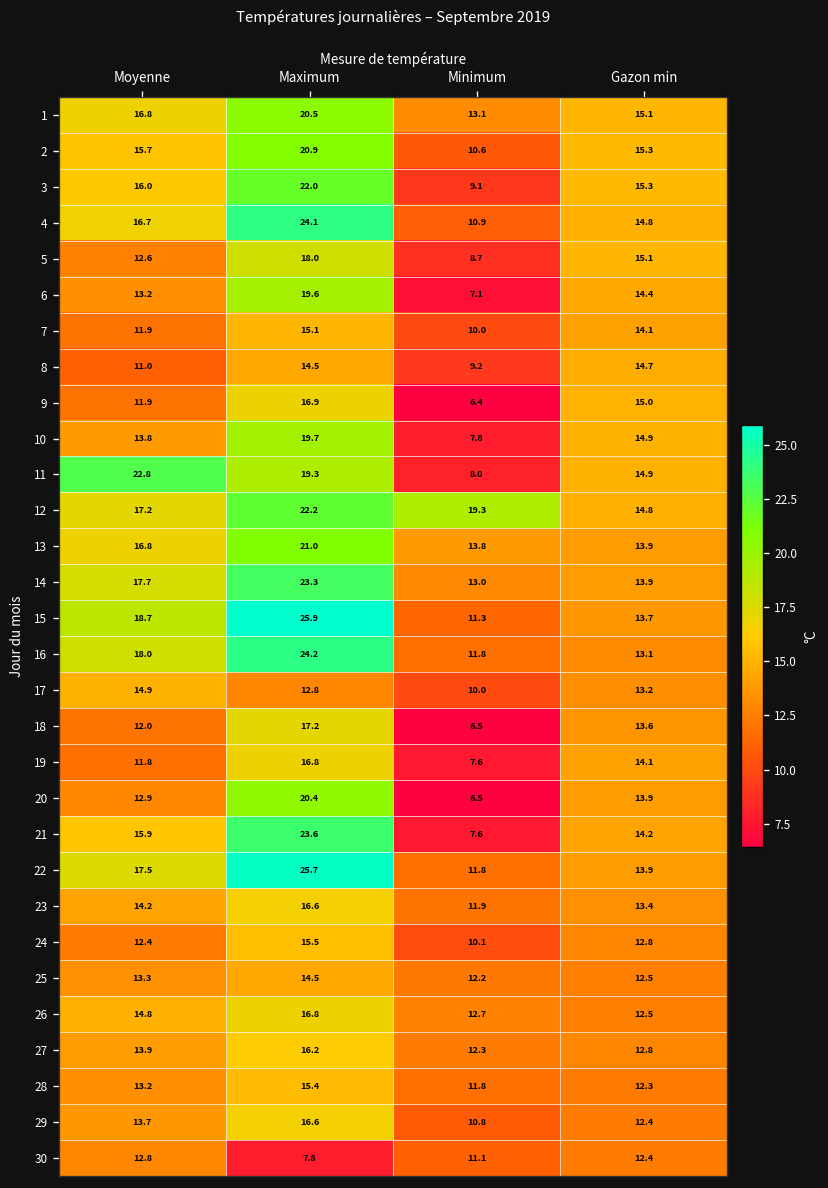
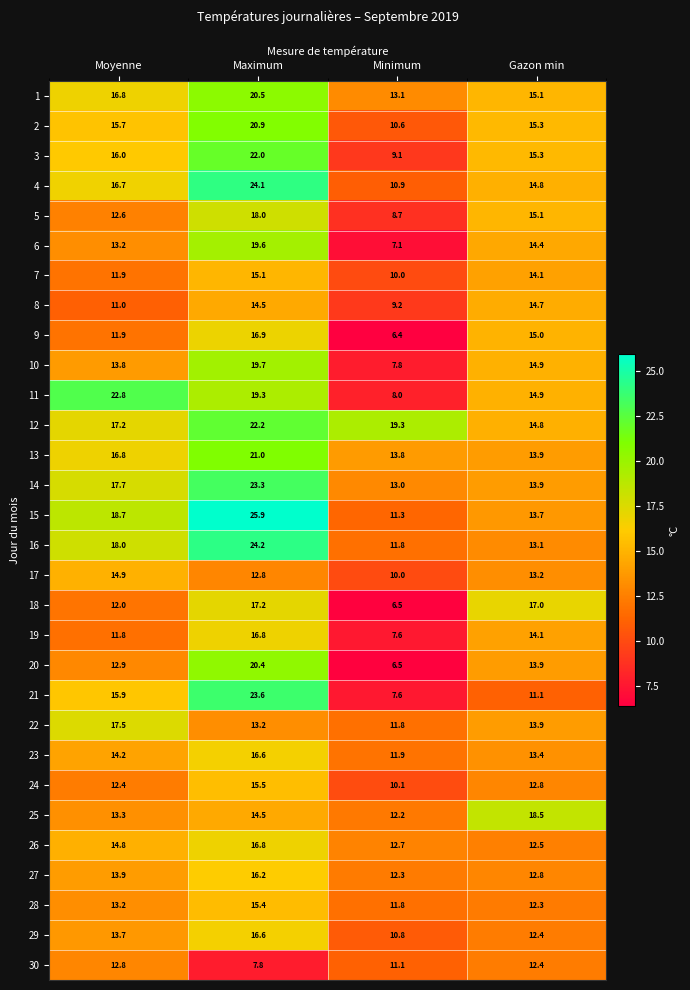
  {
    "1": {
      "Moyenne": 16.8,
      "Maximum": 20.5,
      "Minimum": 13.1,
      "Gazon min": 15.1
    },
    "2": {
      "Moyenne": 15.7,
      "Maximum": 20.9,
      "Minimum": 10.6,
      "Gazon min": 15.3
    },
    "3": {
      "Moyenne": 16.0,
      "Maximum": 22.0,
      "Minimum": 9.1,
      "Gazon min": 15.3
    },
    "4": {
      "Moyenne": 16.7,
      "Maximum": 24.1,
      "Minimum": 10.9,
      "Gazon min": 14.8
    },
    "5": {
      "Moyenne": 12.6,
      "Maximum": 18.0,
      "Minimum": 8.7,
      "Gazon min": 15.1
    },
    "6": {
      "Moyenne": 13.2,
      "Maximum": 19.6,
      "Minimum": 7.1,
      "Gazon min": 14.4
    },
    "7": {
      "Moyenne": 11.9,
      "Maximum": 15.1,
      "Minimum": 10.0,
      "Gazon min": 14.1
    },
    "8": {
      "Moyenne": 11.0,
      "Maximum": 14.5,
      "Minimum": 9.2,
      "Gazon min": 14.7
    },
    "9": {
      "Moyenne": 11.9,
      "Maximum": 16.9,
      "Minimum": 6.4,
      "Gazon min": 15.0
    },
    "10": {
      "Moyenne": 13.8,
      "Maximum": 19.7,
      "Minimum": 7.8,
      "Gazon min": 14.9
    },
    "11": {
      "Moyenne": 22.8,
      "Maximum": 19.3,
      "Minimum": 8.0,
      "Gazon min": 14.9
    },
    "12": {
      "Moyenne": 17.2,
      "Maximum": 22.2,
      "Minimum": 19.3,
      "Gazon min": 14.8
    },
    "13": {
      "Moyenne": 16.8,
      "Maximum": 21.0,
      "Minimum": 13.8,
      "Gazon min": 13.9
    },
    "14": {
      "Moyenne": 17.7,
      "Maximum": 23.3,
      "Minimum": 13.0,
      "Gazon min": 13.9
    },
    "15": {
      "Moyenne": 18.7,
      "Maximum": 25.9,
      "Minimum": 11.3,
      "Gazon min": 13.7
    },
    "16": {
      "Moyenne": 18.0,
      "Maximum": 24.2,
      "Minimum": 11.8,
      "Gazon min": 13.1
    },
    "17": {
      "Moyenne": 14.9,
      "Maximum": 12.8,
      "Minimum": 10.0,
      "Gazon min": 13.2
    },
    "18": {
      "Moyenne": 12.0,
      "Maximum": 17.2,
      "Minimum": 6.5,
-     "Gazon min": 13.6
+     "Gazon min": 17.0
    },
    "19": {
      "Moyenne": 11.8,
      "Maximum": 16.8,
      "Minimum": 7.6,
      "Gazon min": 14.1
    },
    "20": {
      "Moyenne": 12.9,
      "Maximum": 20.4,
      "Minimum": 6.5,
      "Gazon min": 13.9
    },
    "21": {
      "Moyenne": 15.9,
      "Maximum": 23.6,
      "Minimum": 7.6,
-     "Gazon min": 14.2
+     "Gazon min": 11.1
    },
    "22": {
      "Moyenne": 17.5,
-     "Maximum": 25.7,
+     "Maximum": 13.2,
      "Minimum": 11.8,
      "Gazon min": 13.9
    },
    "23": {
      "Moyenne": 14.2,
      "Maximum": 16.6,
      "Minimum": 11.9,
      "Gazon min": 13.4
    },
    "24": {
      "Moyenne": 12.4,
      "Maximum": 15.5,
      "Minimum": 10.1,
      "Gazon min": 12.8
    },
    "25": {
      "Moyenne": 13.3,
      "Maximum": 14.5,
      "Minimum": 12.2,
-     "Gazon min": 12.5
+     "Gazon min": 18.5
    },
    "26": {
      "Moyenne": 14.8,
      "Maximum": 16.8,
      "Minimum": 12.7,
      "Gazon min": 12.5
    },
    "27": {
      "Moyenne": 13.9,
      "Maximum": 16.2,
      "Minimum": 12.3,
      "Gazon min": 12.8
    },
    "28": {
      "Moyenne": 13.2,
      "Maximum": 15.4,
      "Minimum": 11.8,
      "Gazon min": 12.3
    },
    "29": {
      "Moyenne": 13.7,
      "Maximum": 16.6,
      "Minimum": 10.8,
      "Gazon min": 12.4
    },
    "30": {
      "Moyenne": 12.8,
      "Maximum": 7.8,
      "Minimum": 11.1,
      "Gazon min": 12.4
    }
  }
